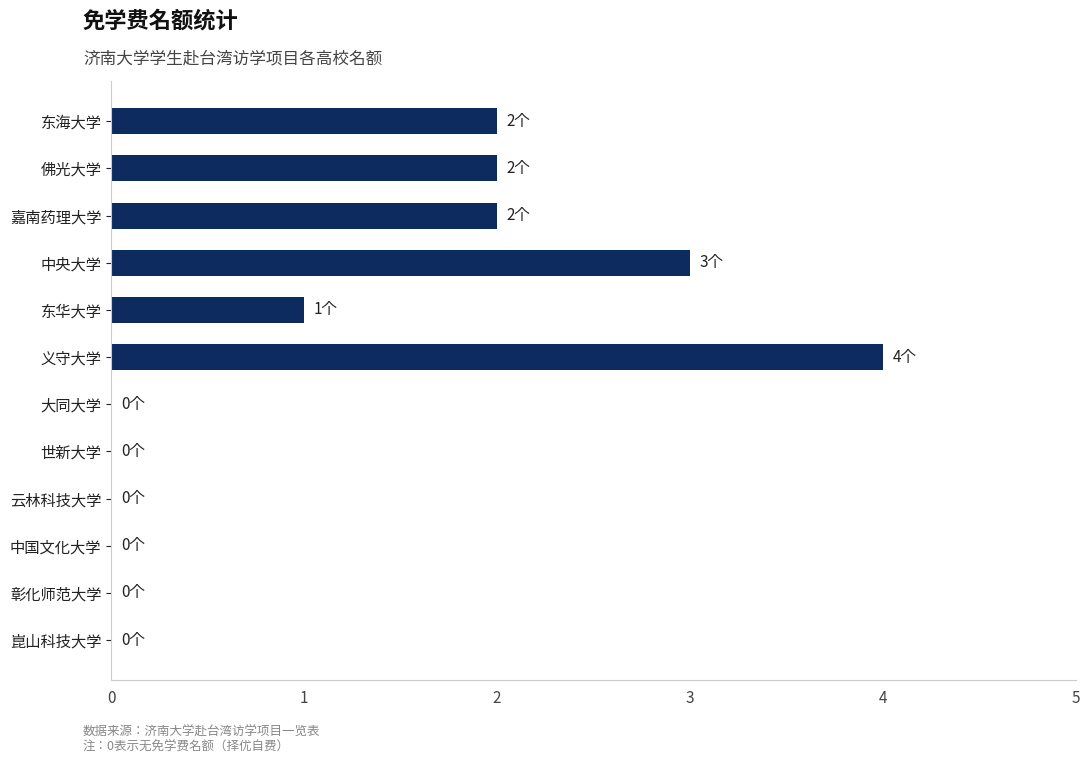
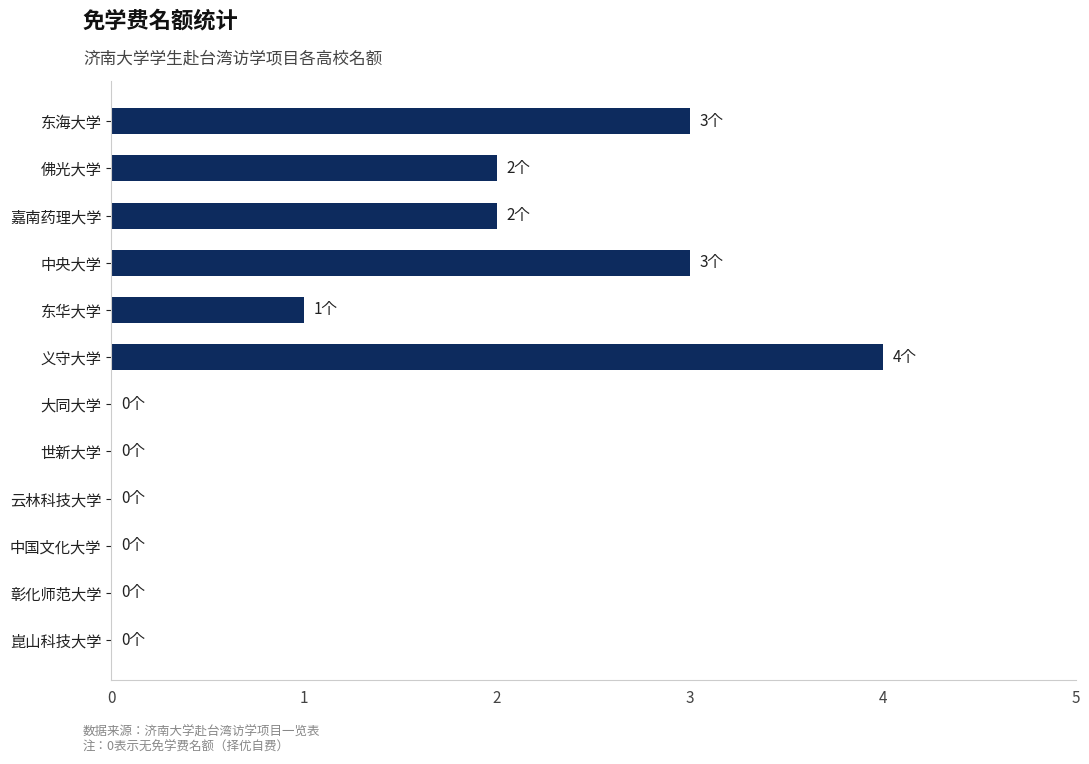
  {
-   "东海大学": "2个",
+   "东海大学": "3个",
    "佛光大学": "2个",
    "嘉南药理大学": "2个",
    "中央大学": "3个",
    "东华大学": "1个",
    "义守大学": "4个",
    "大同大学": "0个",
    "世新大学": "0个",
    "云林科技大学": "0个",
    "中国文化大学": "0个",
    "彰化师范大学": "0个",
    "崑山科技大学": "0个"
  }
